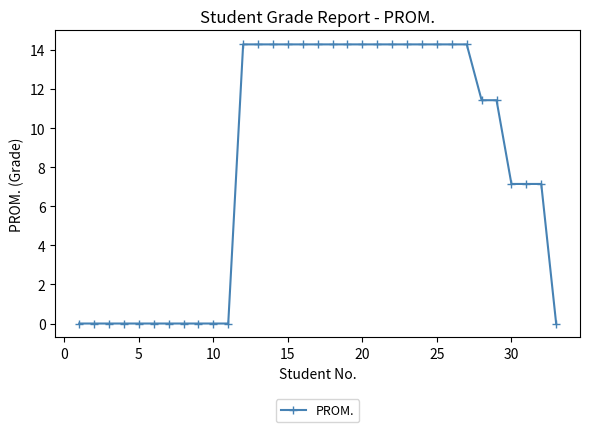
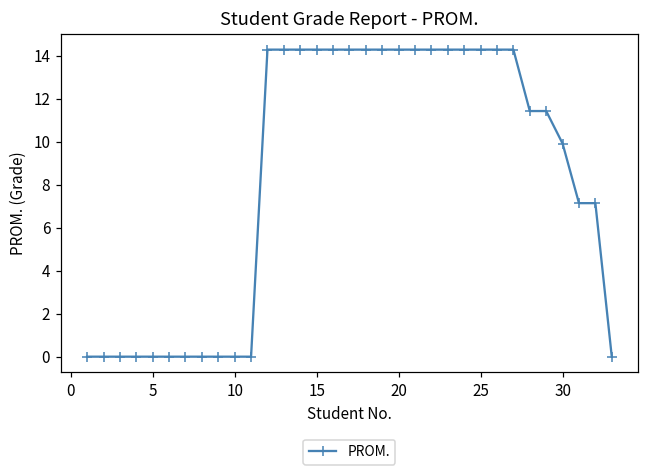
  {
    "5": 0.0,
    "10": 0.0,
    "15": 14.3,
    "20": 14.3,
    "25": 14.3,
-   "30": 7.1
+   "30": 9.9
  }
